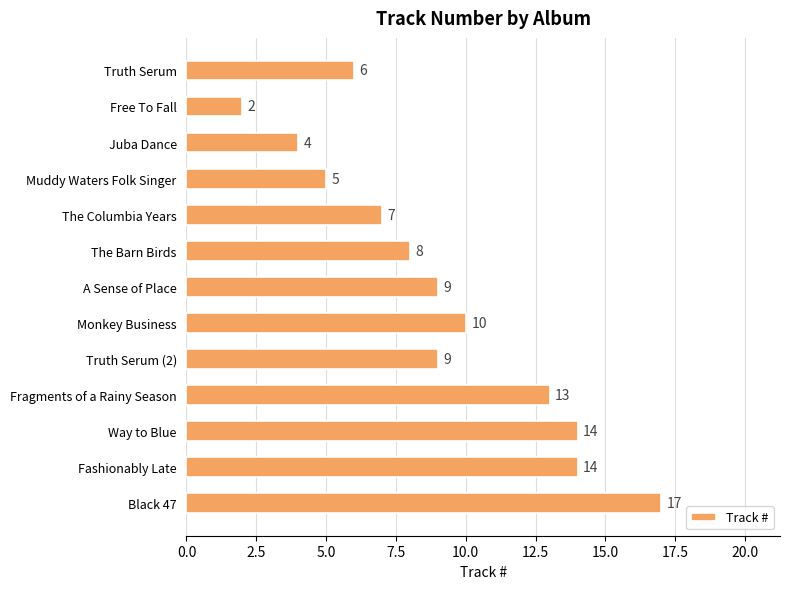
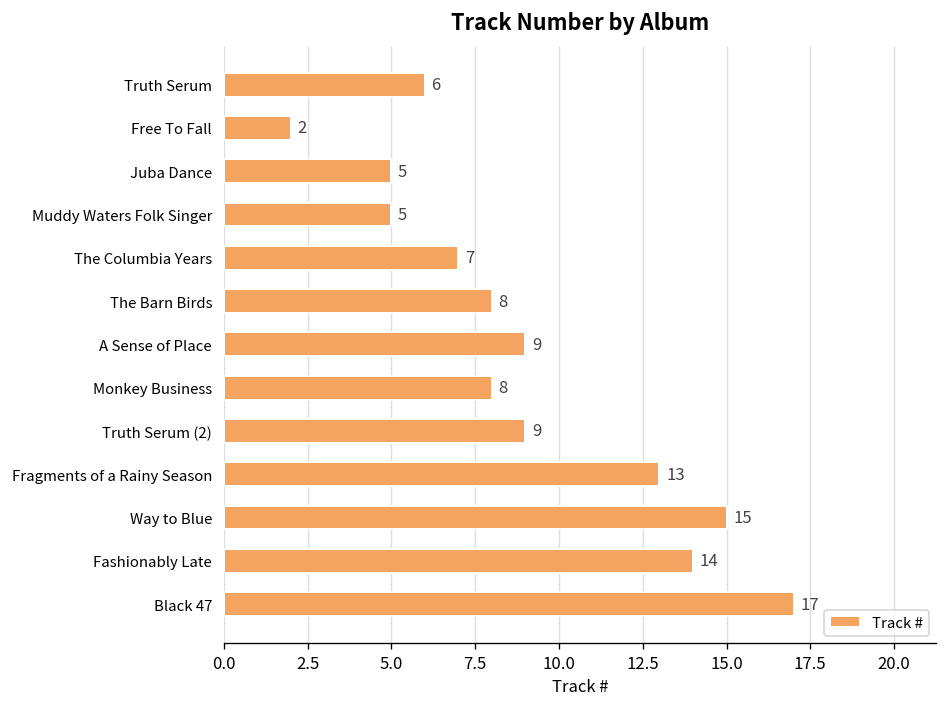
  {
    "Truth Serum": 6,
    "Free To Fall": 2,
-   "Juba Dance": 4,
+   "Juba Dance": 5,
    "Muddy Waters Folk Singer": 5,
    "The Columbia Years": 7,
    "The Barn Birds": 8,
    "A Sense of Place": 9,
-   "Monkey Business": 10,
+   "Monkey Business": 8,
    "Truth Serum (2)": 9,
    "Fragments of a Rainy Season": 13,
-   "Way to Blue": 14,
+   "Way to Blue": 15,
    "Fashionably Late": 14,
    "Black 47": 17
  }
